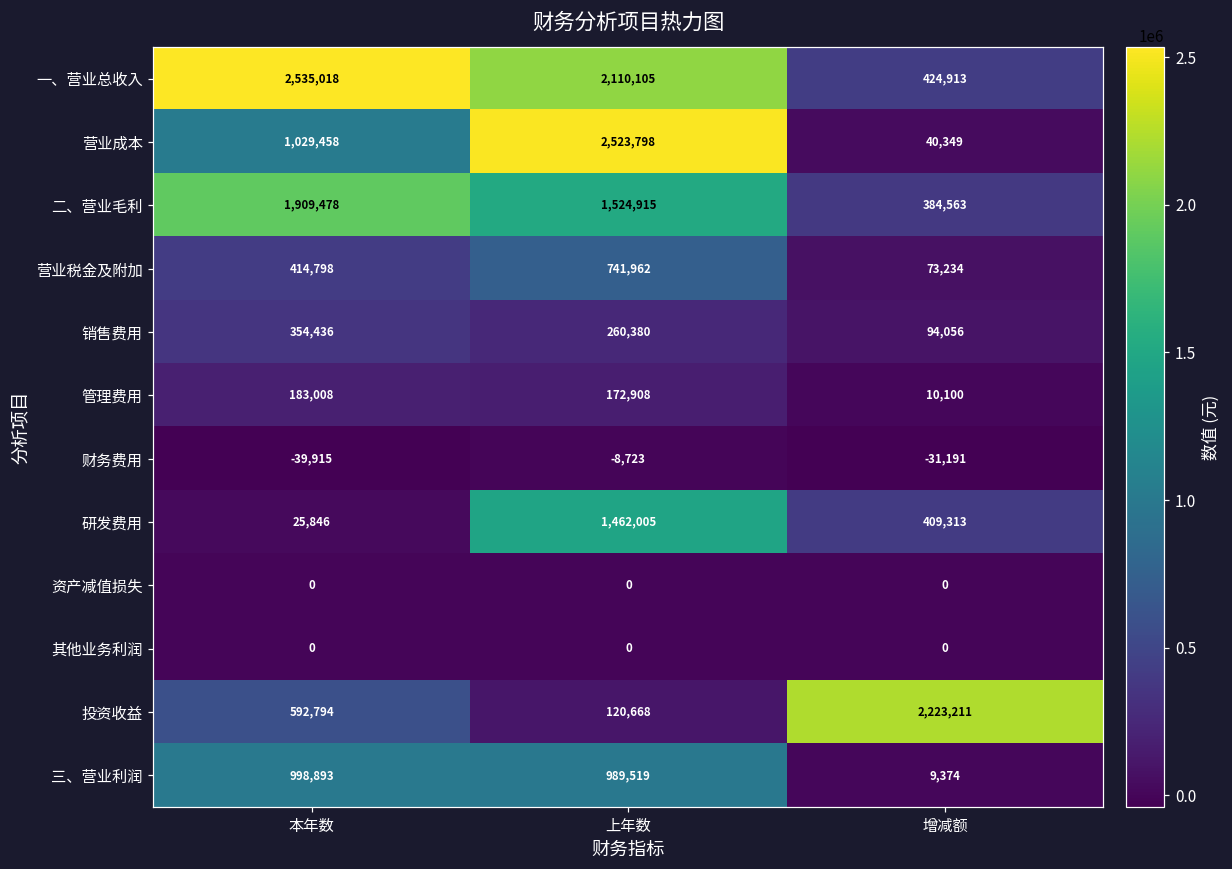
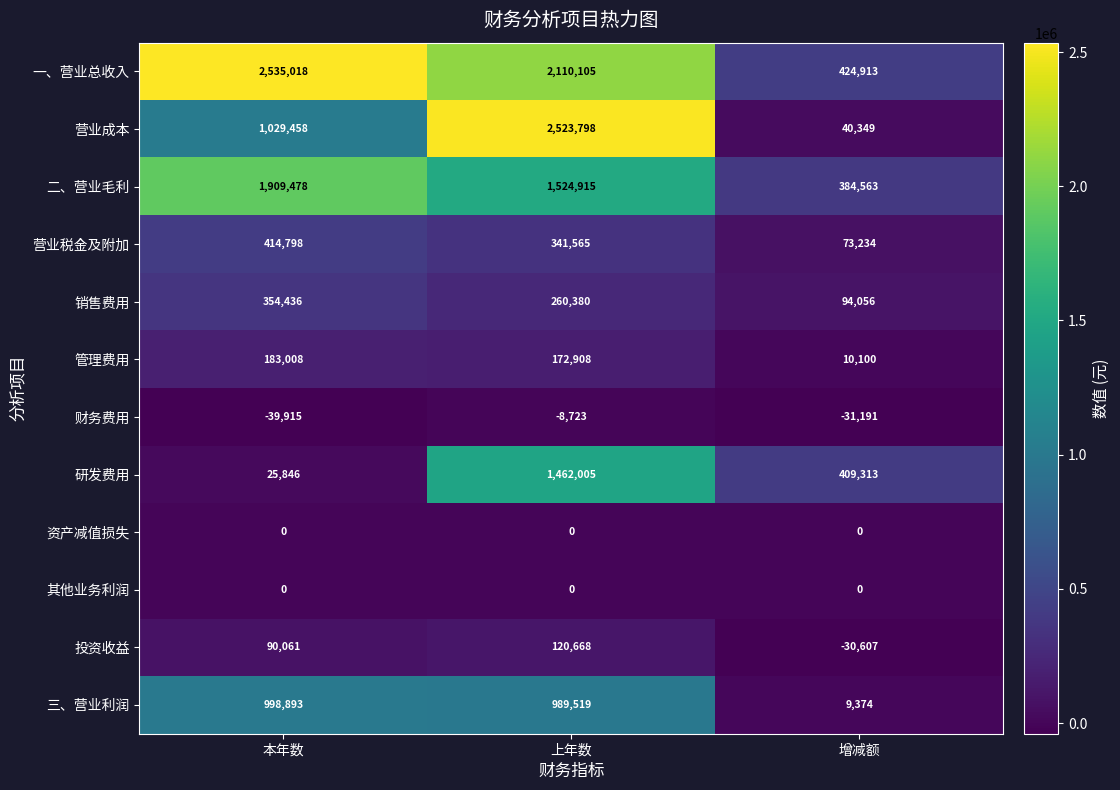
  {
    "一、营业总收入": {
      "本年数": "2,535,018",
      "上年数": "2,110,105",
      "增减额": "424,913"
    },
    "营业成本": {
      "本年数": "1,029,458",
      "上年数": "2,523,798",
      "增减额": "40,349"
    },
    "二、营业毛利": {
      "本年数": "1,909,478",
      "上年数": "1,524,915",
      "增减额": "384,563"
    },
    "营业税金及附加": {
      "本年数": "414,798",
-     "上年数": "741,962",
+     "上年数": "341,565",
      "增减额": "73,234"
    },
    "销售费用": {
      "本年数": "354,436",
      "上年数": "260,380",
      "增减额": "94,056"
    },
    "管理费用": {
      "本年数": "183,008",
      "上年数": "172,908",
      "增减额": "10,100"
    },
    "财务费用": {
      "本年数": "-39,915",
      "上年数": "-8,723",
      "增减额": "-31,191"
    },
    "研发费用": {
      "本年数": "25,846",
      "上年数": "1,462,005",
      "增减额": "409,313"
    },
    "资产减值损失": {
      "本年数": "0",
      "上年数": "0",
      "增减额": "0"
    },
    "其他业务利润": {
      "本年数": "0",
      "上年数": "0",
      "增减额": "0"
    },
    "投资收益": {
-     "本年数": "592,794",
+     "本年数": "90,061",
      "上年数": "120,668",
-     "增减额": "2,223,211"
+     "增减额": "-30,607"
    },
    "三、营业利润": {
      "本年数": "998,893",
      "上年数": "989,519",
      "增减额": "9,374"
    }
  }
